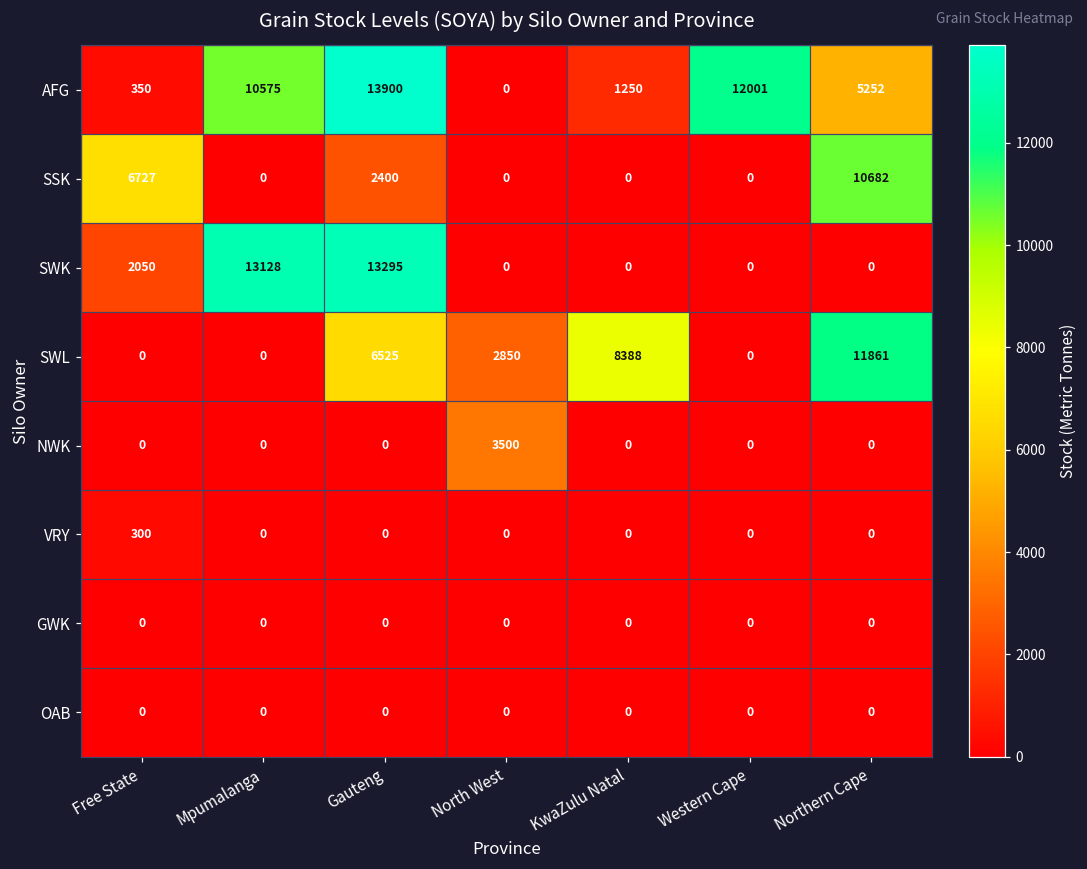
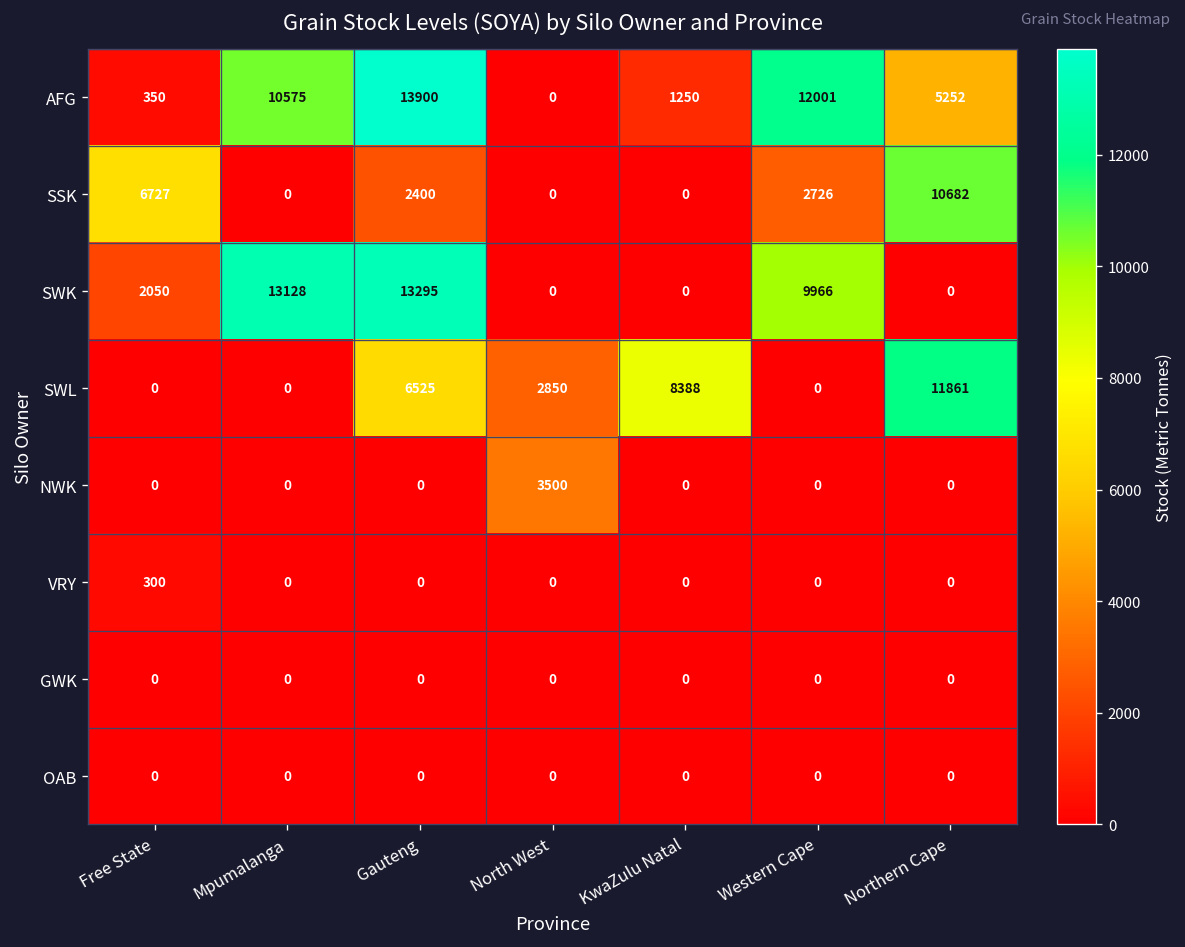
  {
    "AFG": {
      "Free State": 350,
      "Mpumalanga": 10575,
      "Gauteng": 13900,
      "North West": 0,
      "KwaZulu Natal": 1250,
      "Western Cape": 12001,
      "Northern Cape": 5252
    },
    "SSK": {
      "Free State": 6727,
      "Mpumalanga": 0,
      "Gauteng": 2400,
      "North West": 0,
      "KwaZulu Natal": 0,
-     "Western Cape": 0,
+     "Western Cape": 2726,
      "Northern Cape": 10682
    },
    "SWK": {
      "Free State": 2050,
      "Mpumalanga": 13128,
      "Gauteng": 13295,
      "North West": 0,
      "KwaZulu Natal": 0,
-     "Western Cape": 0,
+     "Western Cape": 9966,
      "Northern Cape": 0
    },
    "SWL": {
      "Free State": 0,
      "Mpumalanga": 0,
      "Gauteng": 6525,
      "North West": 2850,
      "KwaZulu Natal": 8388,
      "Western Cape": 0,
      "Northern Cape": 11861
    },
    "NWK": {
      "Free State": 0,
      "Mpumalanga": 0,
      "Gauteng": 0,
      "North West": 3500,
      "KwaZulu Natal": 0,
      "Western Cape": 0,
      "Northern Cape": 0
    },
    "VRY": {
      "Free State": 300,
      "Mpumalanga": 0,
      "Gauteng": 0,
      "North West": 0,
      "KwaZulu Natal": 0,
      "Western Cape": 0,
      "Northern Cape": 0
    },
    "GWK": {
      "Free State": 0,
      "Mpumalanga": 0,
      "Gauteng": 0,
      "North West": 0,
      "KwaZulu Natal": 0,
      "Western Cape": 0,
      "Northern Cape": 0
    },
    "OAB": {
      "Free State": 0,
      "Mpumalanga": 0,
      "Gauteng": 0,
      "North West": 0,
      "KwaZulu Natal": 0,
      "Western Cape": 0,
      "Northern Cape": 0
    }
  }
